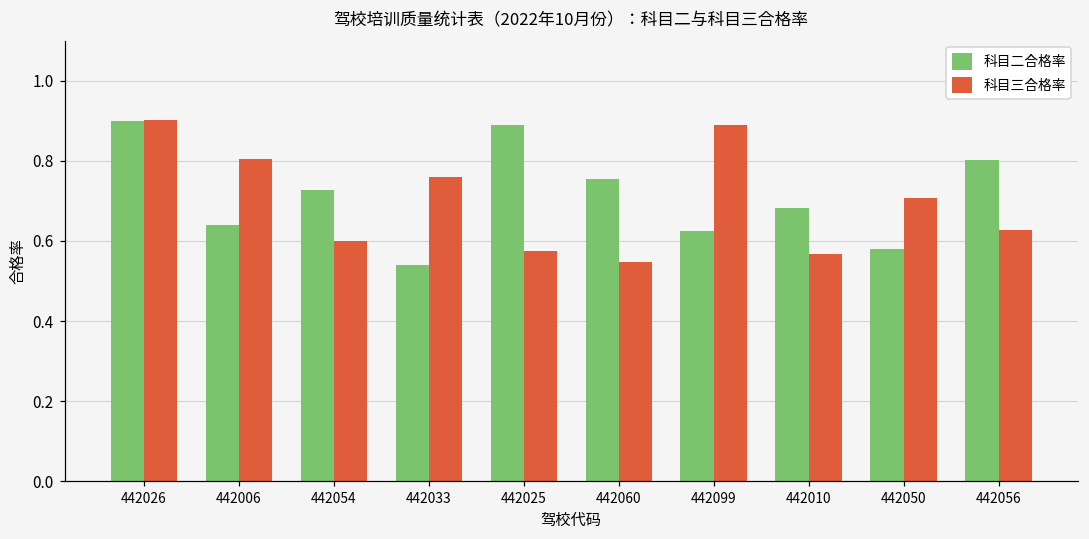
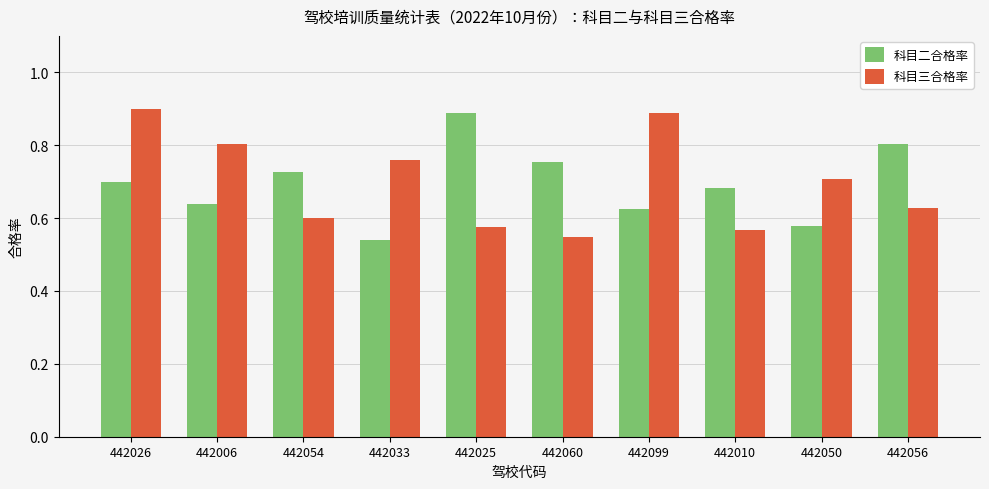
  {
    "科目二合格率": {
-     "442026": 0.9,
+     "442026": 0.7,
      "442006": 0.64,
      "442054": 0.73,
      "442033": 0.54,
      "442025": 0.89,
      "442060": 0.75,
      "442099": 0.63,
      "442010": 0.68,
      "442050": 0.58,
      "442056": 0.8
    },
    "科目三合格率": {
      "442026": 0.9,
      "442006": 0.8,
      "442054": 0.6,
      "442033": 0.76,
      "442025": 0.58,
      "442060": 0.55,
      "442099": 0.89,
      "442010": 0.57,
      "442050": 0.7,
      "442056": 0.63
    }
  }
